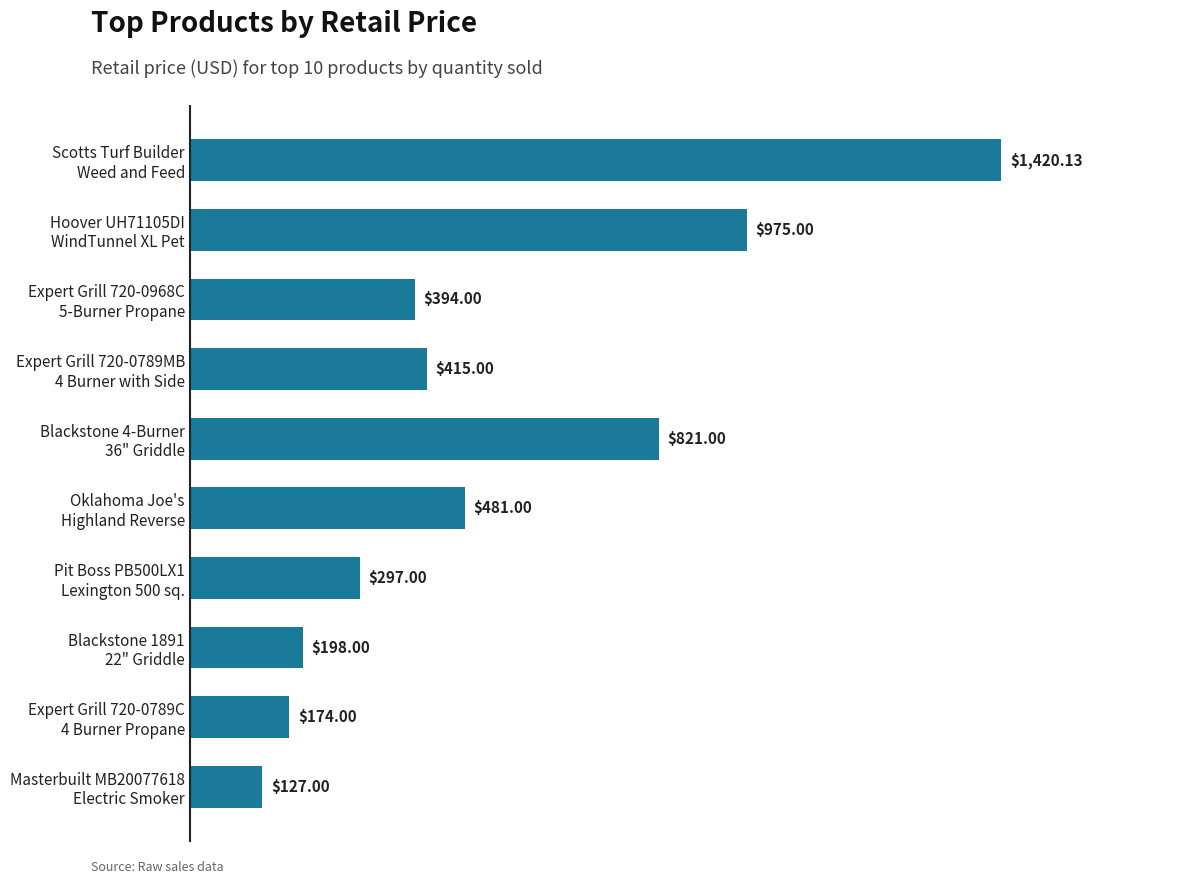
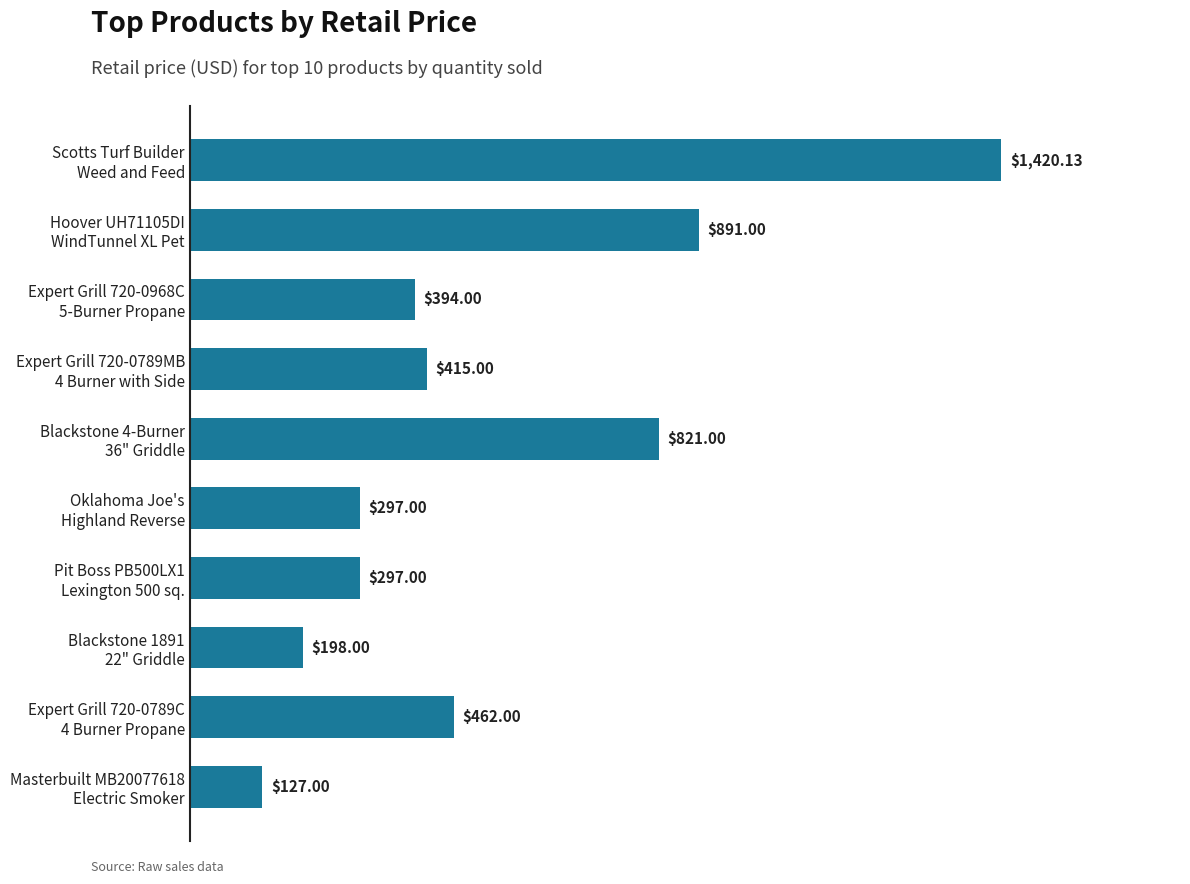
  {
    "Scotts Turf Builder Weed and Feed": "$1,420.13",
-   "Hoover UH71105DI WindTunnel XL Pet": "$975.00",
+   "Hoover UH71105DI WindTunnel XL Pet": "$891.00",
    "Expert Grill 720-0968C 5-Burner Propane": "$394.00",
    "Expert Grill 720-0789MB 4 Burner with Side": "$415.00",
    "Blackstone 4-Burner 36\" Griddle": "$821.00",
-   "Oklahoma Joe's Highland Reverse": "$481.00",
+   "Oklahoma Joe's Highland Reverse": "$297.00",
    "Pit Boss PB500LX1 Lexington 500 sq.": "$297.00",
    "Blackstone 1891 22\" Griddle": "$198.00",
-   "Expert Grill 720-0789C 4 Burner Propane": "$174.00",
+   "Expert Grill 720-0789C 4 Burner Propane": "$462.00",
    "Masterbuilt MB20077618 Electric Smoker": "$127.00"
  }
